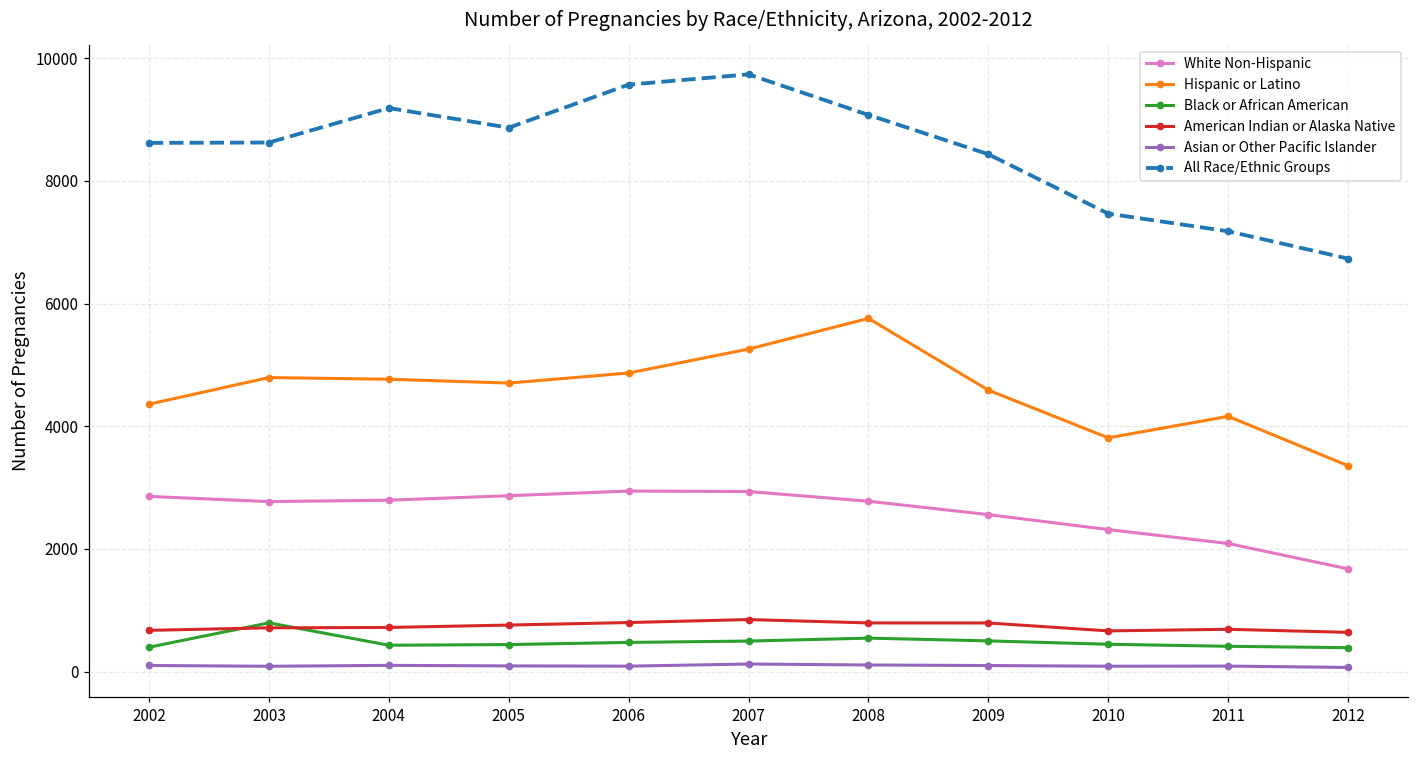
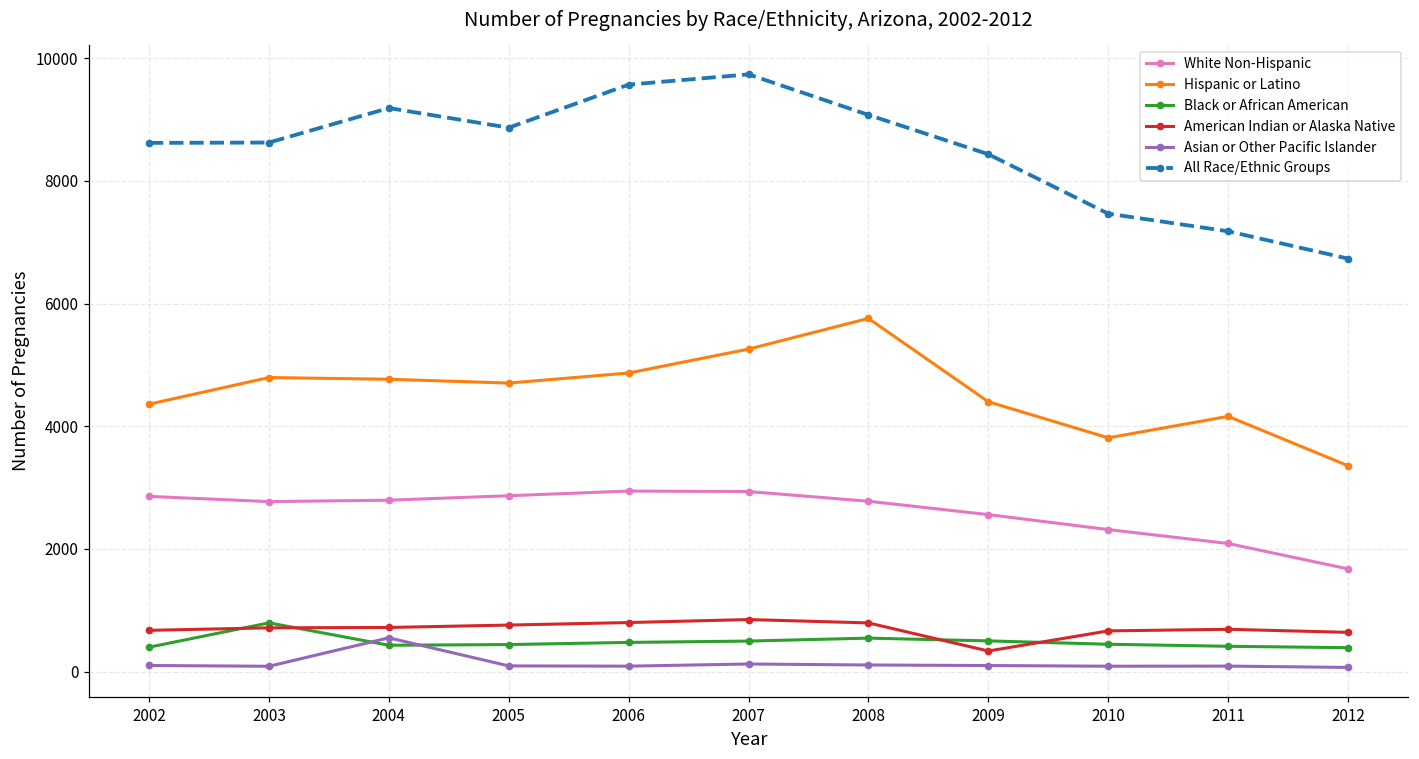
  {
    "White Non-Hispanic": {
      "2002": 2900,
      "2003": 2800,
      "2004": 2800,
      "2005": 2900,
      "2006": 2900,
      "2007": 2900,
      "2008": 2800,
      "2009": 2600,
      "2010": 2300,
      "2011": 2100,
      "2012": 1700
    },
    "Hispanic or Latino": {
      "2002": 4400,
      "2003": 4800,
      "2004": 4800,
      "2005": 4700,
      "2006": 4900,
      "2007": 5300,
      "2008": 5800,
-     "2009": 4600,
+     "2009": 4400,
      "2010": 3800,
      "2011": 4200,
      "2012": 3400
    },
    "Black or African American": {
      "2002": 400,
      "2003": 800,
      "2004": 400,
      "2005": 400,
      "2006": 500,
      "2007": 500,
      "2008": 500,
      "2009": 500,
      "2010": 400,
      "2011": 400,
      "2012": 400
    },
    "American Indian or Alaska Native": {
      "2002": 700,
      "2003": 700,
      "2004": 700,
      "2005": 800,
      "2006": 800,
      "2007": 800,
      "2008": 800,
-     "2009": 800,
+     "2009": 300,
      "2010": 700,
      "2011": 700,
      "2012": 600
    },
    "Asian or Other Pacific Islander": {
      "2002": 100,
      "2003": 100,
-     "2004": 100,
+     "2004": 600,
      "2005": 100,
      "2006": 100,
      "2007": 100,
      "2008": 100,
      "2009": 100,
      "2010": 100,
      "2011": 100,
      "2012": 100
    },
    "All Race/Ethnic Groups": {
      "2002": 8600,
      "2003": 8600,
      "2004": 9200,
      "2005": 8900,
      "2006": 9600,
      "2007": 9700,
      "2008": 9100,
      "2009": 8400,
      "2010": 7500,
      "2011": 7200,
      "2012": 6700
    }
  }
